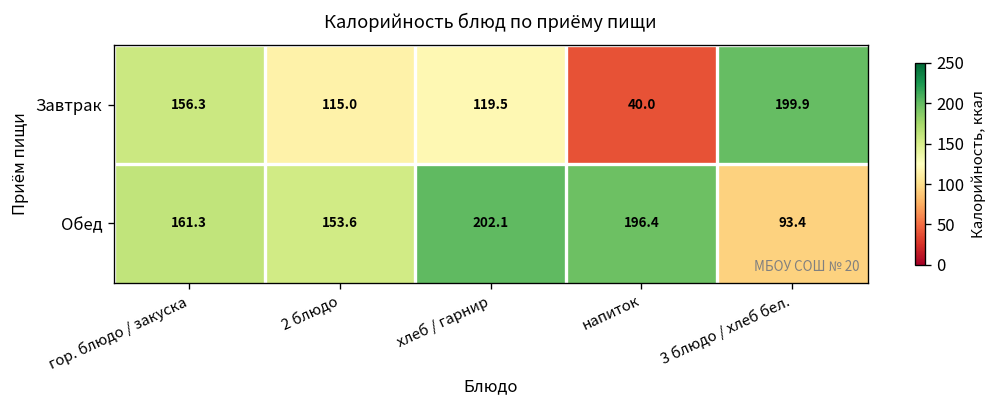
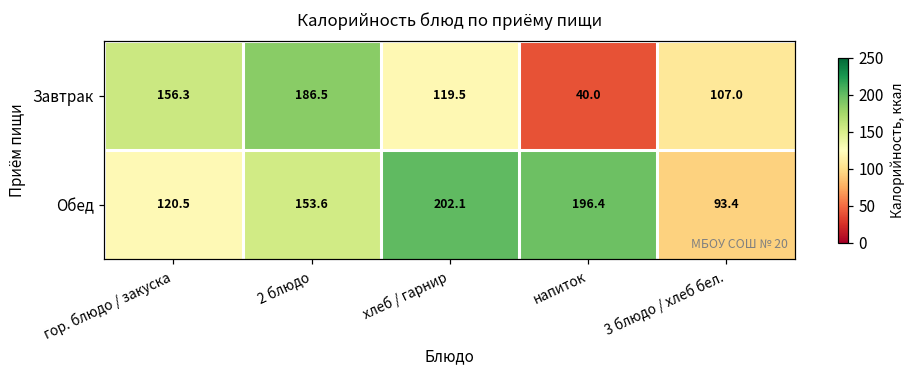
  {
    "Завтрак": {
      "гор. блюдо / закуска": 156.3,
-     "2 блюдо": 115.0,
+     "2 блюдо": 186.5,
      "хлеб / гарнир": 119.5,
      "напиток": 40.0,
-     "3 блюдо / хлеб бел.": 199.9
+     "3 блюдо / хлеб бел.": 107.0
    },
    "Обед": {
-     "гор. блюдо / закуска": 161.3,
+     "гор. блюдо / закуска": 120.5,
      "2 блюдо": 153.6,
      "хлеб / гарнир": 202.1,
      "напиток": 196.4
    }
  }
